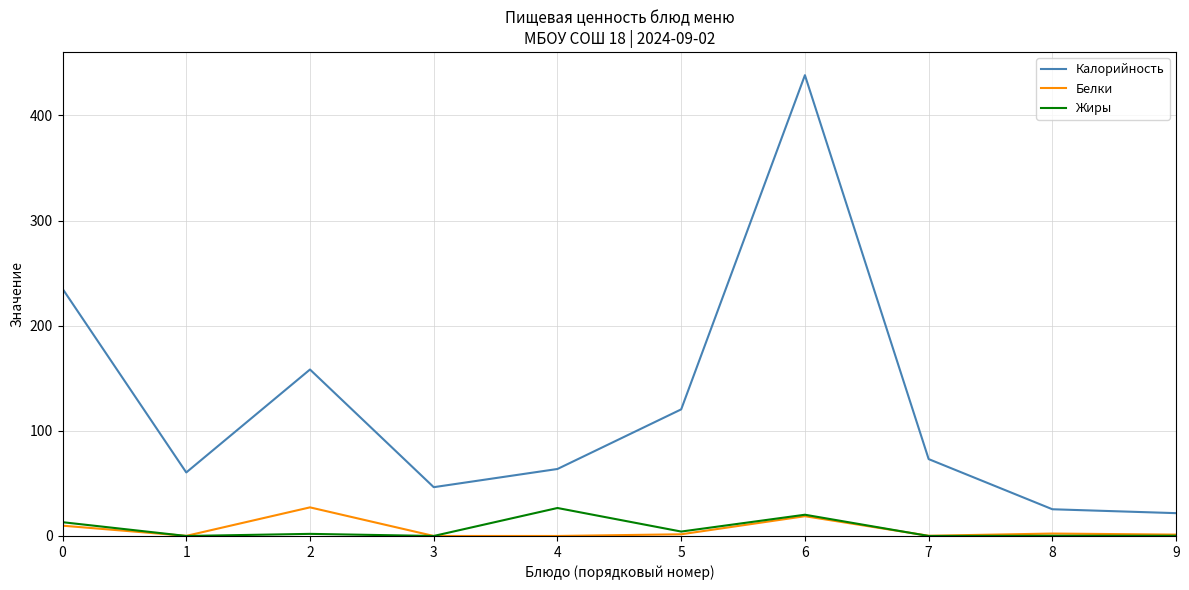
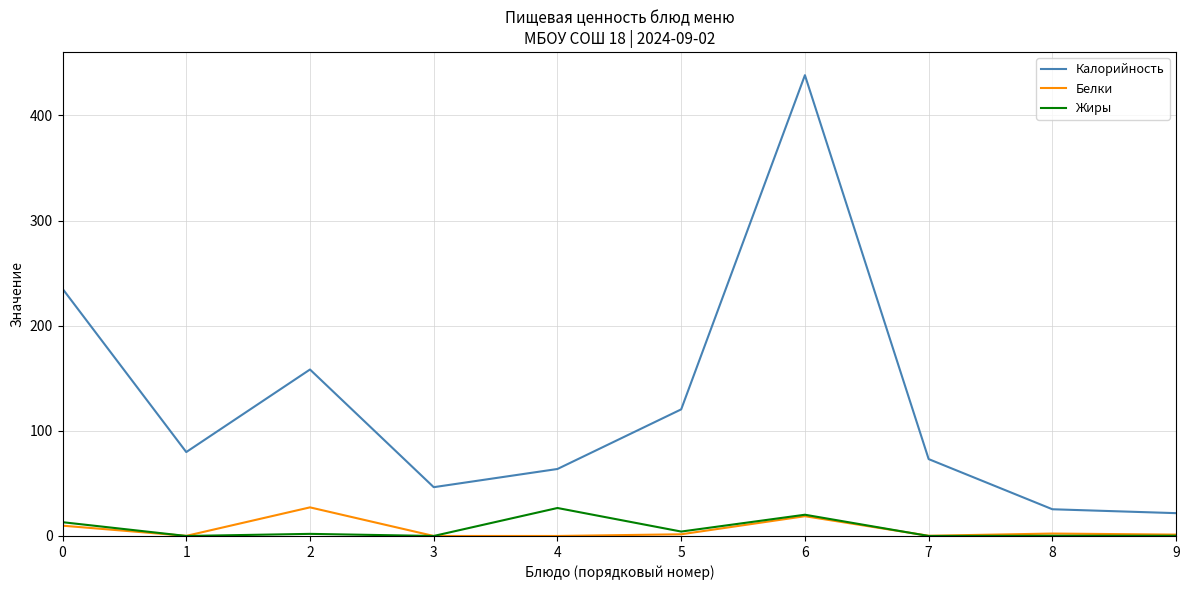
  {
    "Калорийность": {
      "0": 235,
-     "1": 60,
+     "1": 80,
      "2": 158,
      "3": 46,
      "4": 64,
      "5": 120,
      "6": 438,
      "7": 73,
      "8": 25,
      "9": 22
    },
    "Белки": {
      "0": 10,
      "2": 27,
      "4": 0,
      "5": 2
    },
    "Жиры": {
      "0": 13,
      "2": 2,
      "4": 27,
      "5": 4
    }
  }
